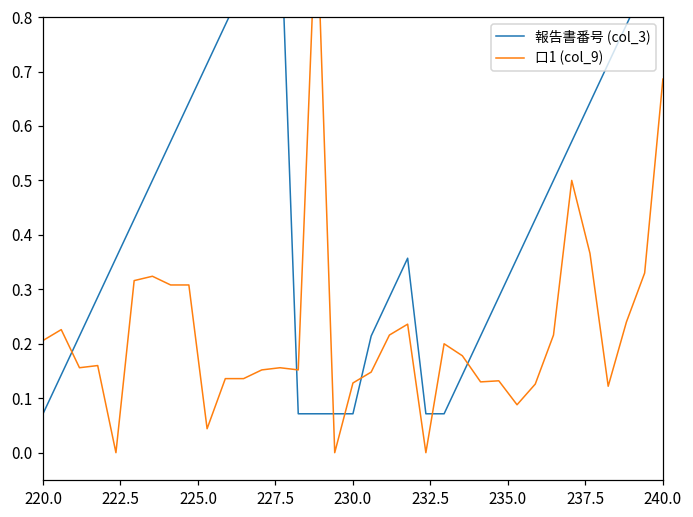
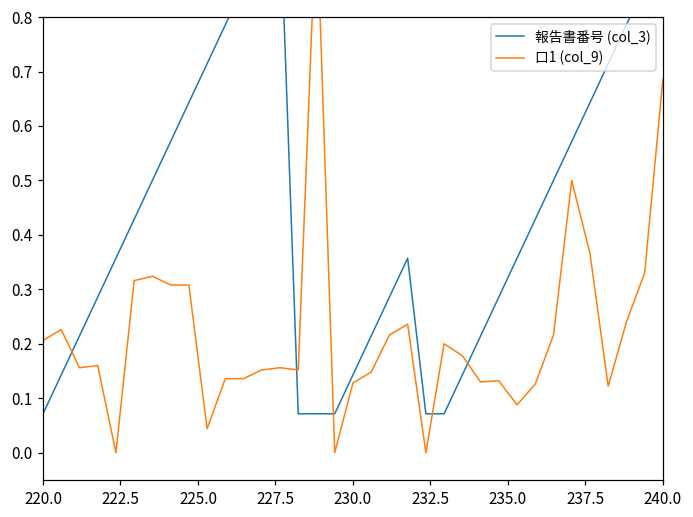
  {
    "報告書番号 (col_3)": {
      "220.0": 0.07,
-     "230.0": 0.07
+     "230.0": 0.14
    },
    "口1 (col_9)": {
      "220.0": 0.21,
      "230.0": 0.13,
      "240.0": 0.69
    }
  }
